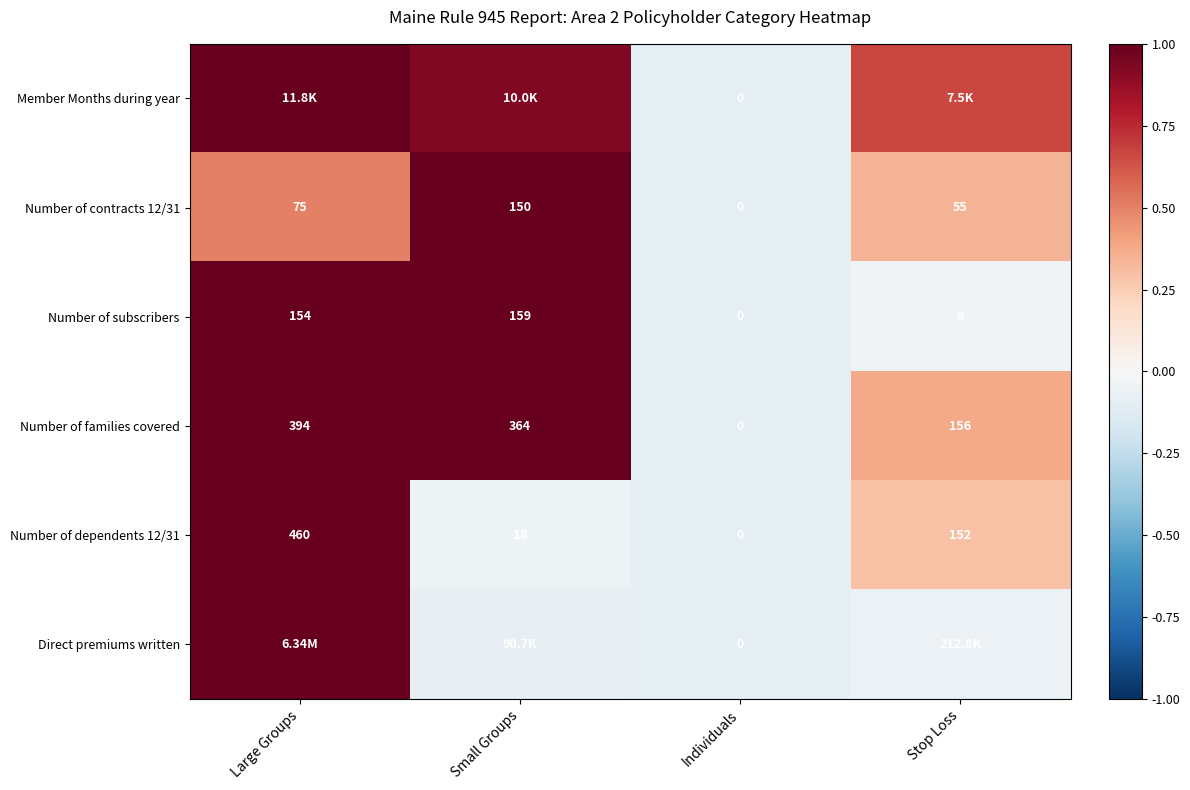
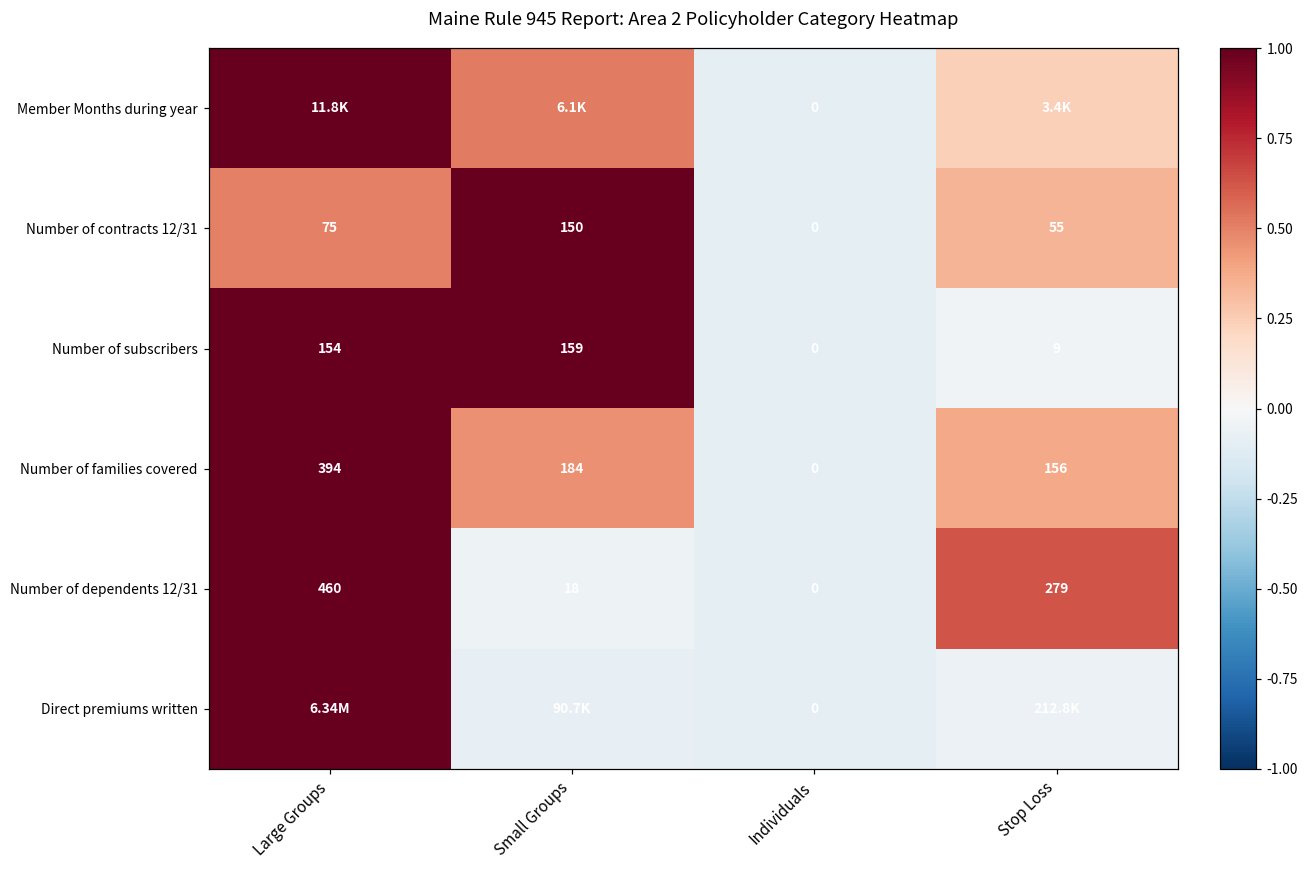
  {
    "Member Months during year": {
      "Large Groups": "11.8K",
-     "Small Groups": "10.0K",
-     "Stop Loss": "7.5K"
+     "Small Groups": "6.1K",
+     "Stop Loss": "3.4K"
    },
    "Number of contracts 12/31": {
      "Large Groups": "75",
      "Small Groups": "150",
      "Stop Loss": "55"
    },
    "Number of subscribers": {
      "Large Groups": "154",
      "Small Groups": "159"
    },
    "Number of families covered": {
      "Large Groups": "394",
-     "Small Groups": "364",
+     "Small Groups": "184",
      "Stop Loss": "156"
    },
    "Number of dependents 12/31": {
      "Large Groups": "460",
-     "Stop Loss": "152"
+     "Stop Loss": "279"
    },
    "Direct premiums written": {
      "Large Groups": "6.34M"
    }
  }
